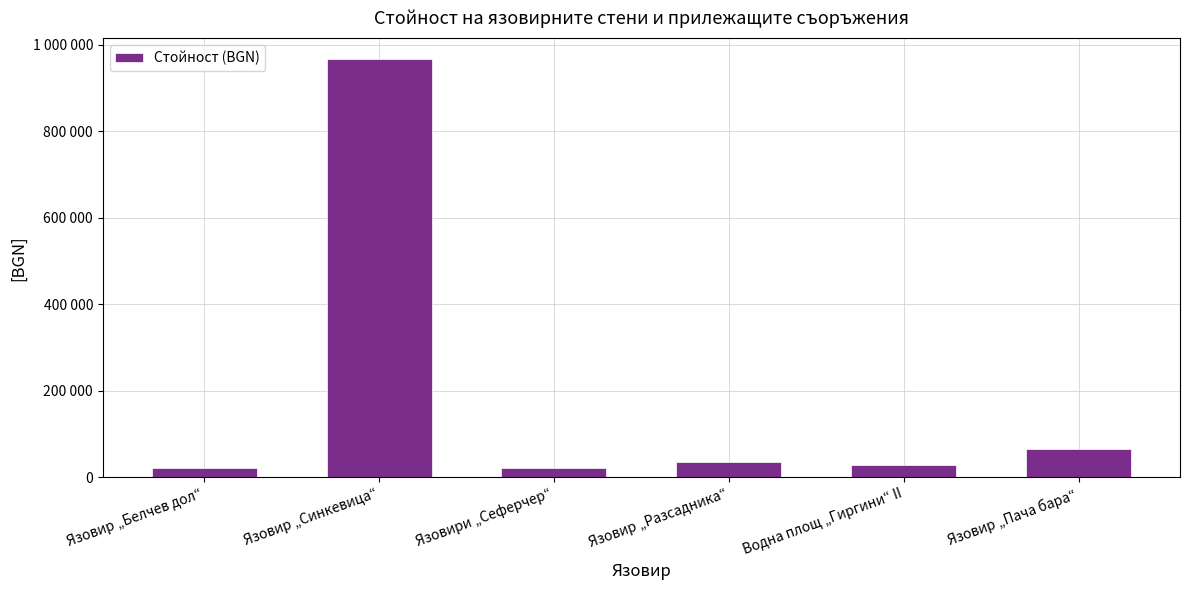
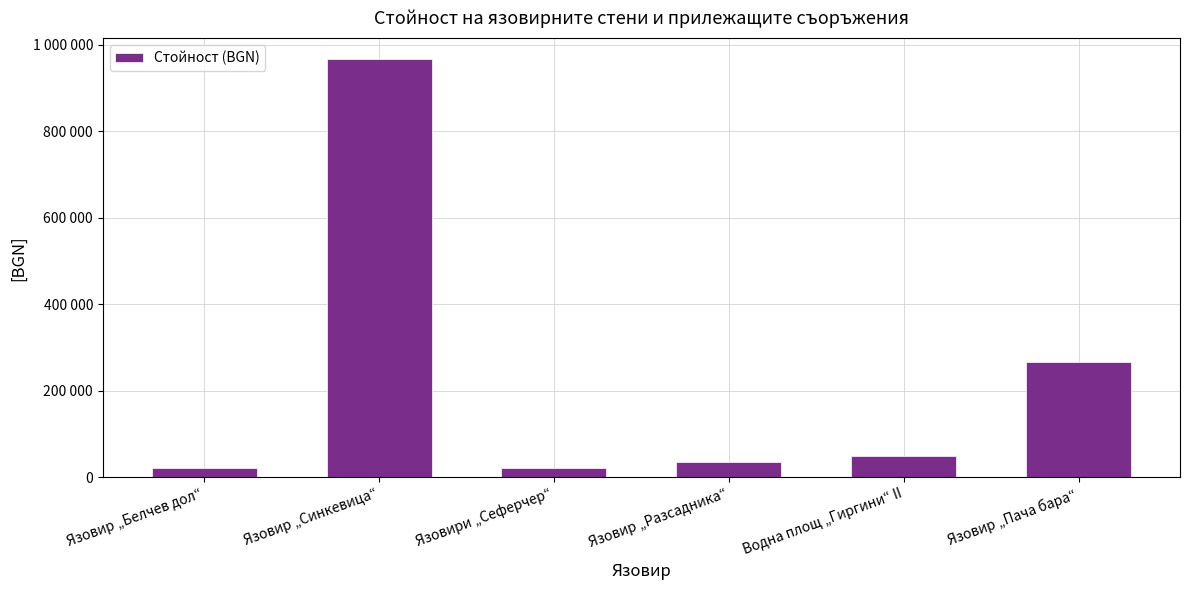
  {
    "Язовир „Белчев дол“": 20000,
    "Язовир „Синкевица“": 970000,
    "Язовири „Сеферчер“": 20000,
    "Язовир „Разсадника“": 30000,
-   "Водна площ „Гиргини“ II": 30000,
-   "Язовир „Пача бара“": 60000
+   "Водна площ „Гиргини“ II": 50000,
+   "Язовир „Пача бара“": 270000
  }
